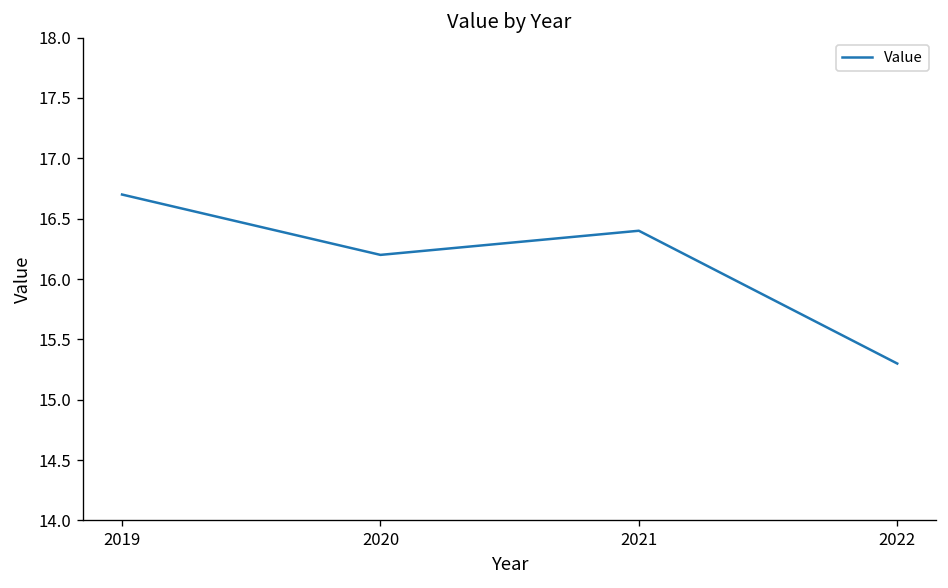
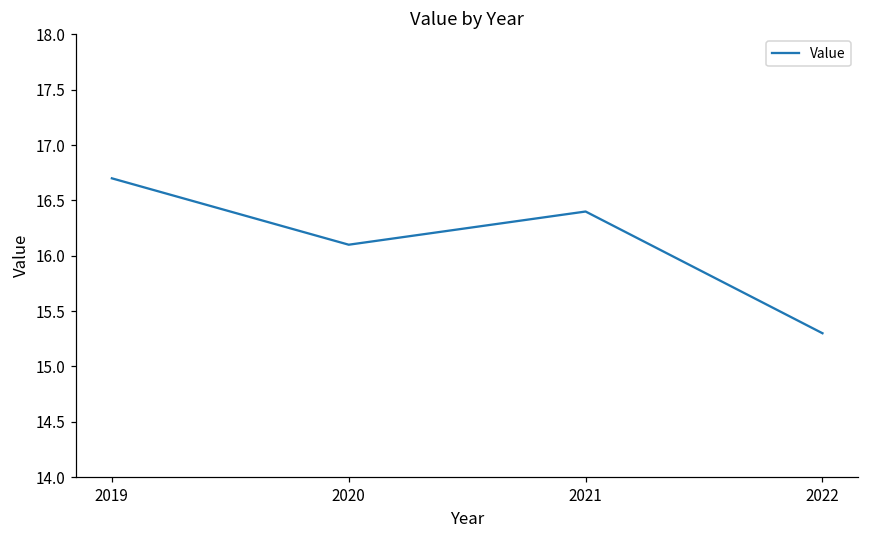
  {
    "2019": 16.7,
-   "2020": 16.2,
+   "2020": 16.1,
    "2021": 16.4,
    "2022": 15.3
  }
